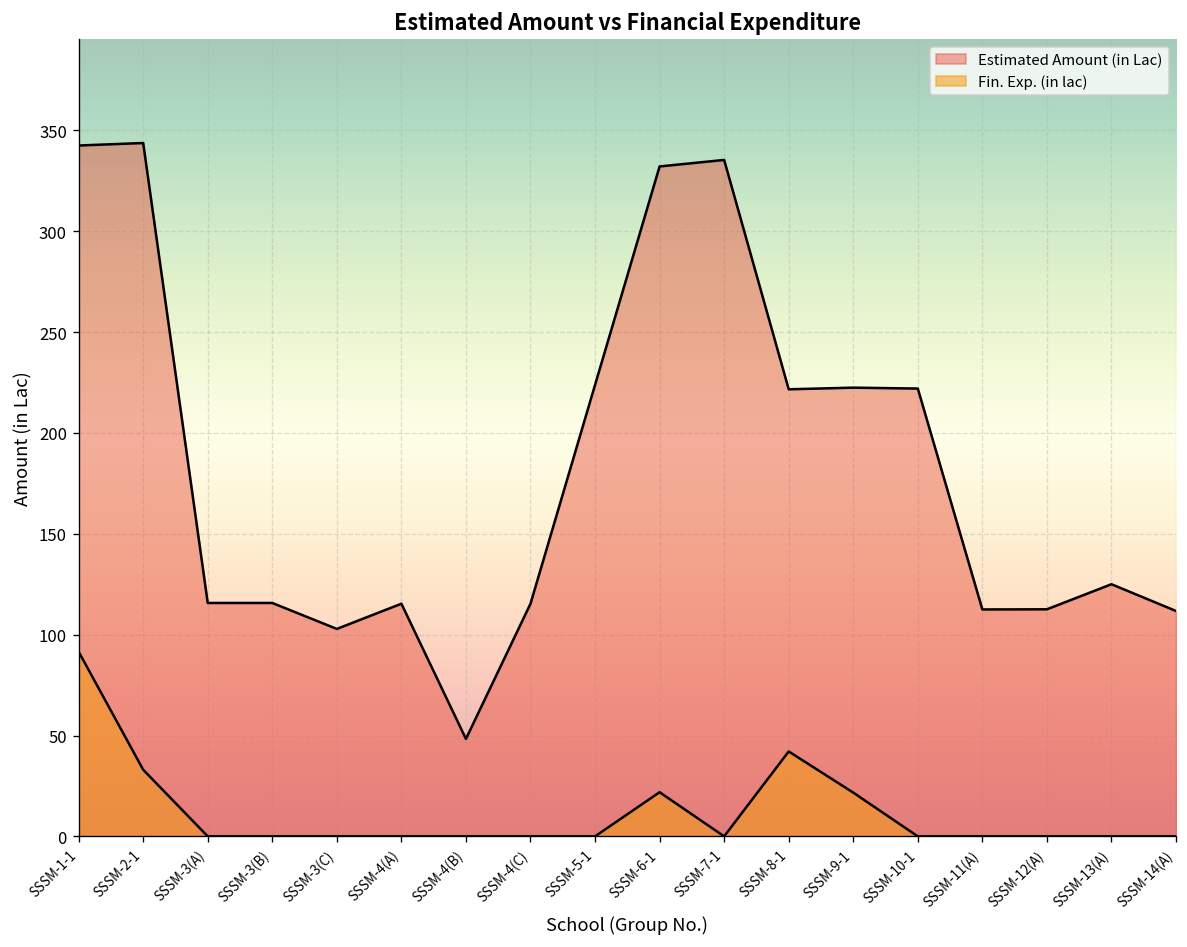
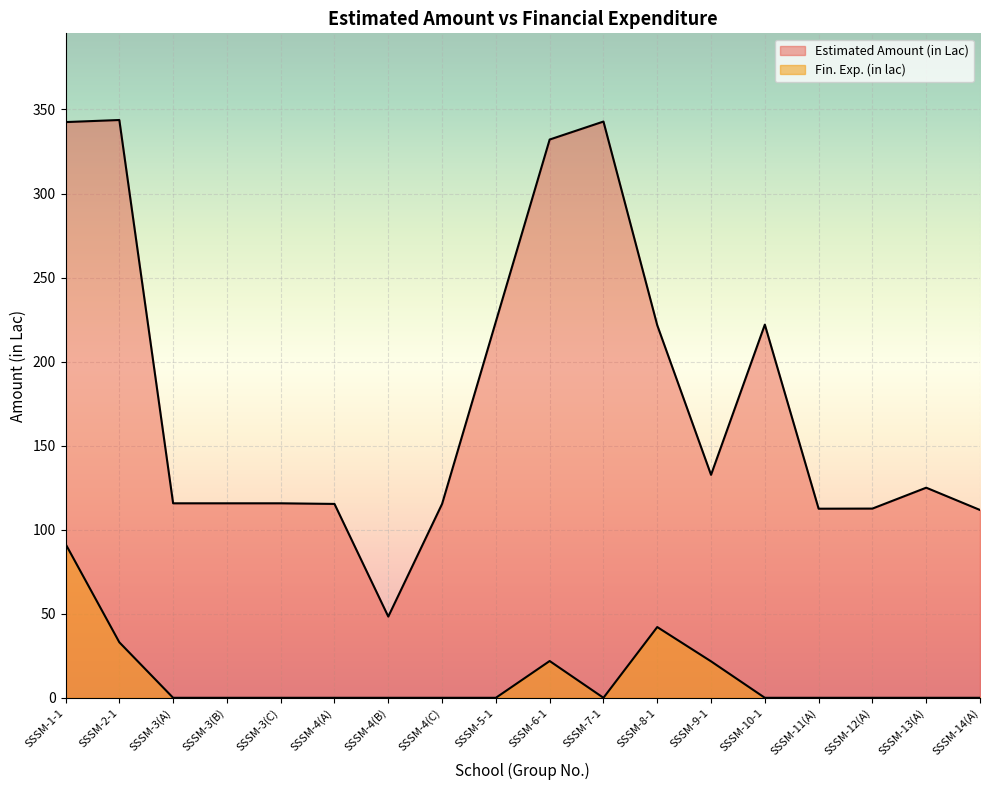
  {
    "Estimated Amount (in Lac)": {
      "SSSM-1-1": 343,
      "SSSM-2-1": 344,
      "SSSM-3(A)": 116,
      "SSSM-3(B)": 116,
-     "SSSM-3(C)": 103,
+     "SSSM-3(C)": 116,
      "SSSM-4(A)": 115,
      "SSSM-4(B)": 48,
      "SSSM-4(C)": 115,
      "SSSM-5-1": 224,
      "SSSM-6-1": 332,
-     "SSSM-7-1": 335,
+     "SSSM-7-1": 343,
      "SSSM-8-1": 222,
-     "SSSM-9-1": 222,
+     "SSSM-9-1": 133,
      "SSSM-10-1": 222,
      "SSSM-11(A)": 113,
      "SSSM-12(A)": 113,
      "SSSM-13(A)": 125,
      "SSSM-14(A)": 112
    },
    "Fin. Exp. (in lac)": {
      "SSSM-1-1": 92,
      "SSSM-2-1": 33,
      "SSSM-3(A)": 0,
      "SSSM-3(B)": 0,
      "SSSM-3(C)": 0,
      "SSSM-4(A)": 0,
      "SSSM-4(B)": 0,
      "SSSM-4(C)": 0,
      "SSSM-5-1": 0,
      "SSSM-6-1": 22,
      "SSSM-7-1": 0,
      "SSSM-8-1": 42,
      "SSSM-9-1": 22,
      "SSSM-10-1": 0,
      "SSSM-11(A)": 0,
      "SSSM-12(A)": 0,
      "SSSM-13(A)": 0,
      "SSSM-14(A)": 0
    }
  }
